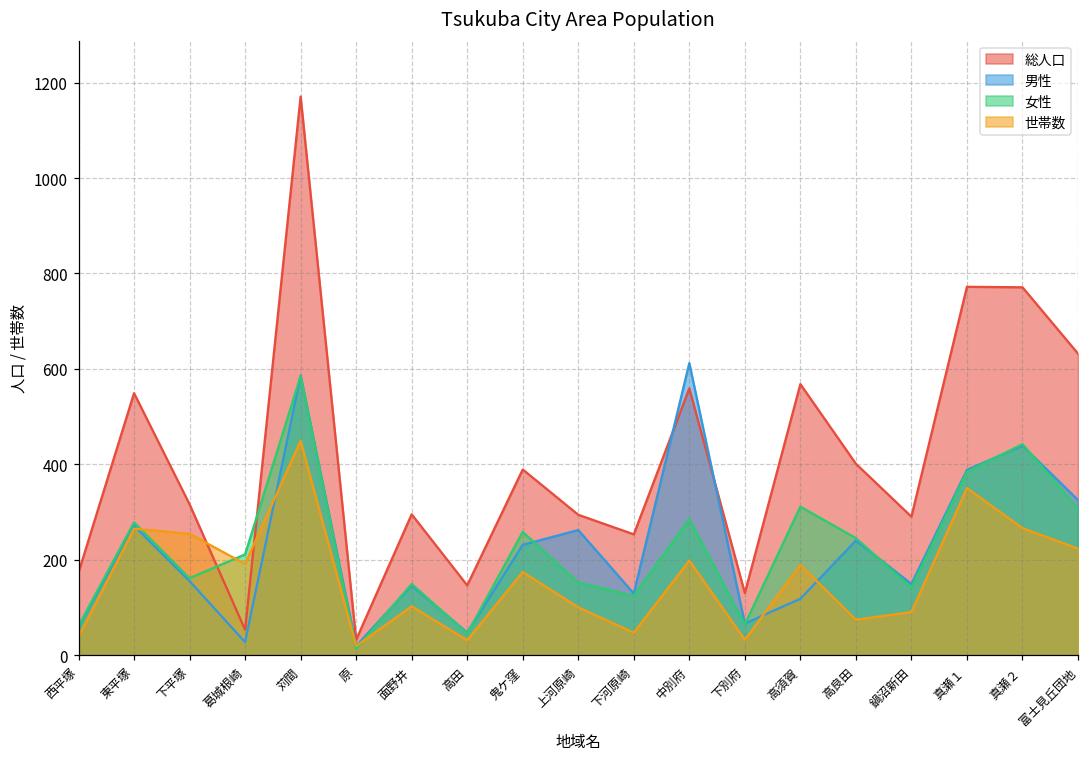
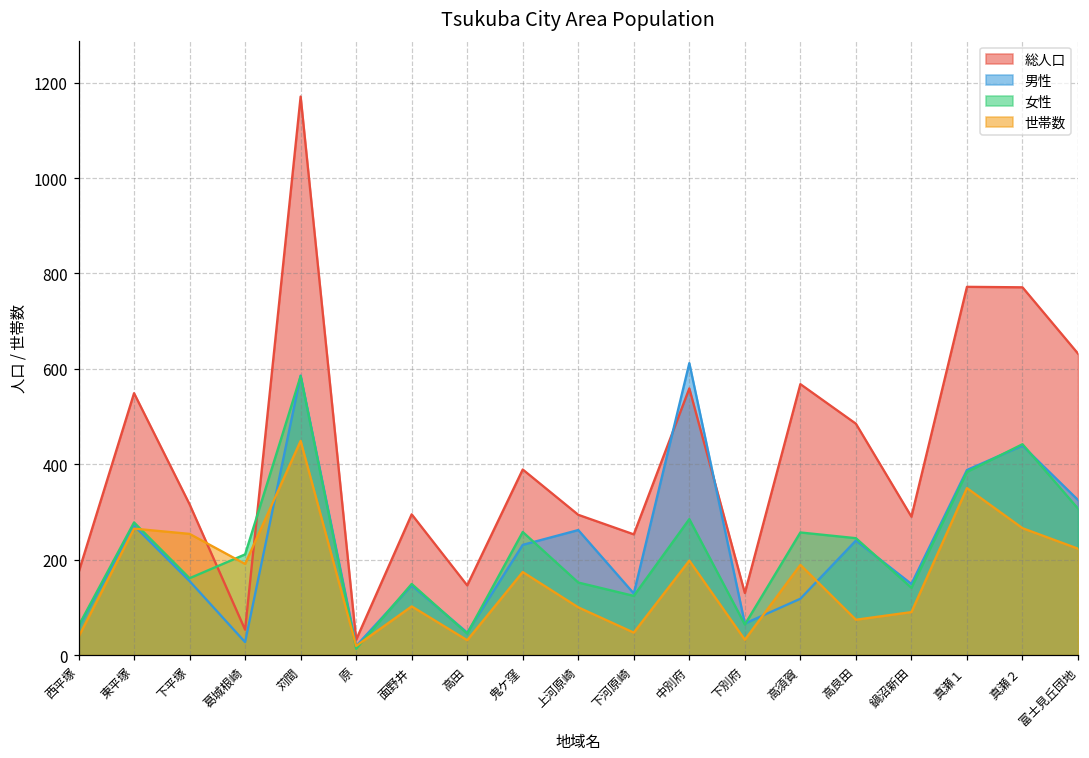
  {
    "総人口": {
      "西平塚": 170,
      "東平塚": 550,
      "下平塚": 320,
      "葛城根崎": 50,
      "苅間": 1170,
      "原": 30,
      "面野井": 300,
      "高田": 150,
      "鬼ケ窪": 390,
      "上河原崎": 290,
      "下河原崎": 250,
      "中別府": 560,
      "下別府": 130,
      "高須賀": 570,
-     "高良田": 400,
+     "高良田": 490,
      "鍋沼新田": 290,
      "真瀬１": 770,
      "真瀬２": 770,
      "富士見丘団地": 630
    },
    "男性": {
      "東平塚": 270,
      "下平塚": 160,
      "葛城根崎": 30,
      "鬼ケ窪": 230,
      "上河原崎": 260,
      "中別府": 610,
      "高須賀": 120,
      "鍋沼新田": 150,
      "富士見丘団地": 330
    },
    "女性": {
      "東平塚": 280,
      "下平塚": 160,
      "葛城根崎": 210,
      "原": 10,
      "鬼ケ窪": 260,
      "上河原崎": 150,
      "中別府": 290,
-     "高須賀": 310,
+     "高須賀": 260,
      "鍋沼新田": 140,
      "富士見丘団地": 310
    },
    "世帯数": {
      "西平塚": 40,
      "東平塚": 270,
      "下平塚": 250,
      "葛城根崎": 190,
      "苅間": 450,
      "面野井": 100,
      "高田": 30,
      "鬼ケ窪": 170,
      "上河原崎": 100,
      "下河原崎": 50,
      "中別府": 200,
      "下別府": 30,
      "高須賀": 190,
      "高良田": 70,
      "鍋沼新田": 90,
      "真瀬１": 350,
      "真瀬２": 270,
      "富士見丘団地": 220
    }
  }
